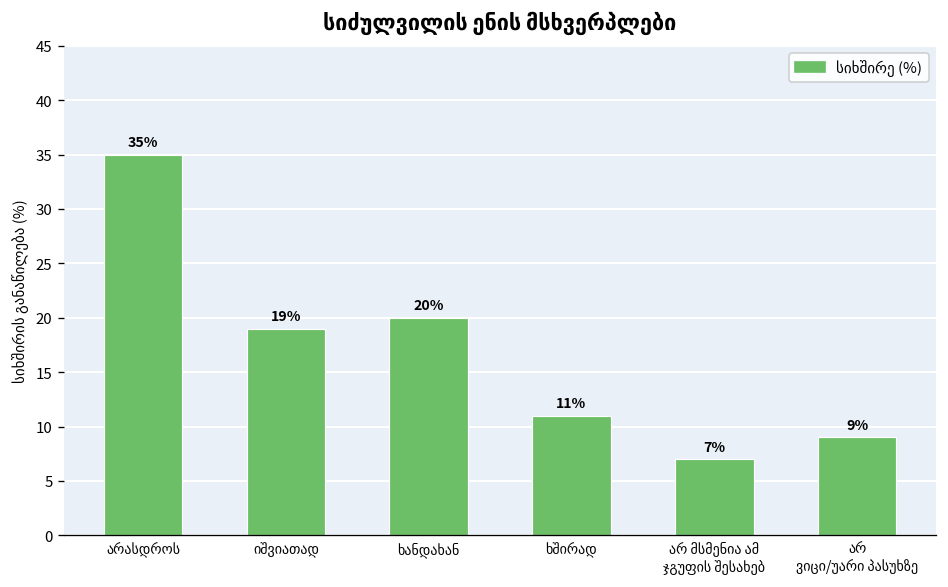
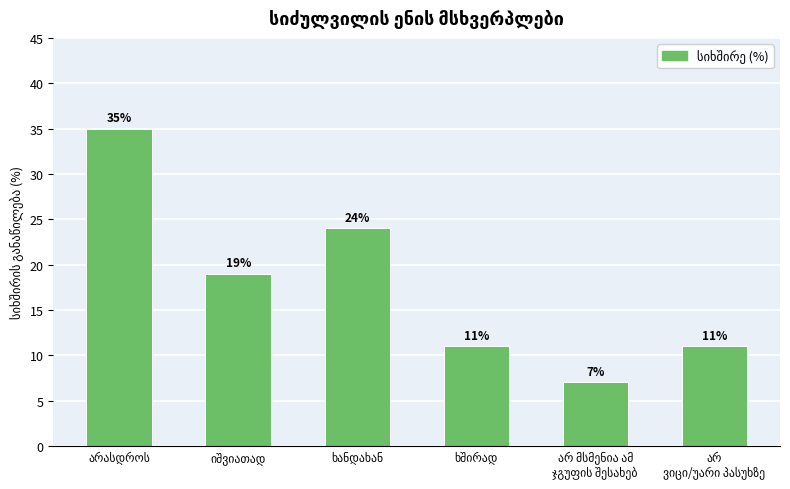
  {
    "არასდროს": "35%",
    "იშვიათად": "19%",
-   "ხანდახან": "20%",
+   "ხანდახან": "24%",
    "ხშირად": "11%",
    "არ მსმენია ამ ჯგუფის შესახებ": "7%",
-   "არ ვიცი/უარი პასუხზე": "9%"
+   "არ ვიცი/უარი პასუხზე": "11%"
  }
